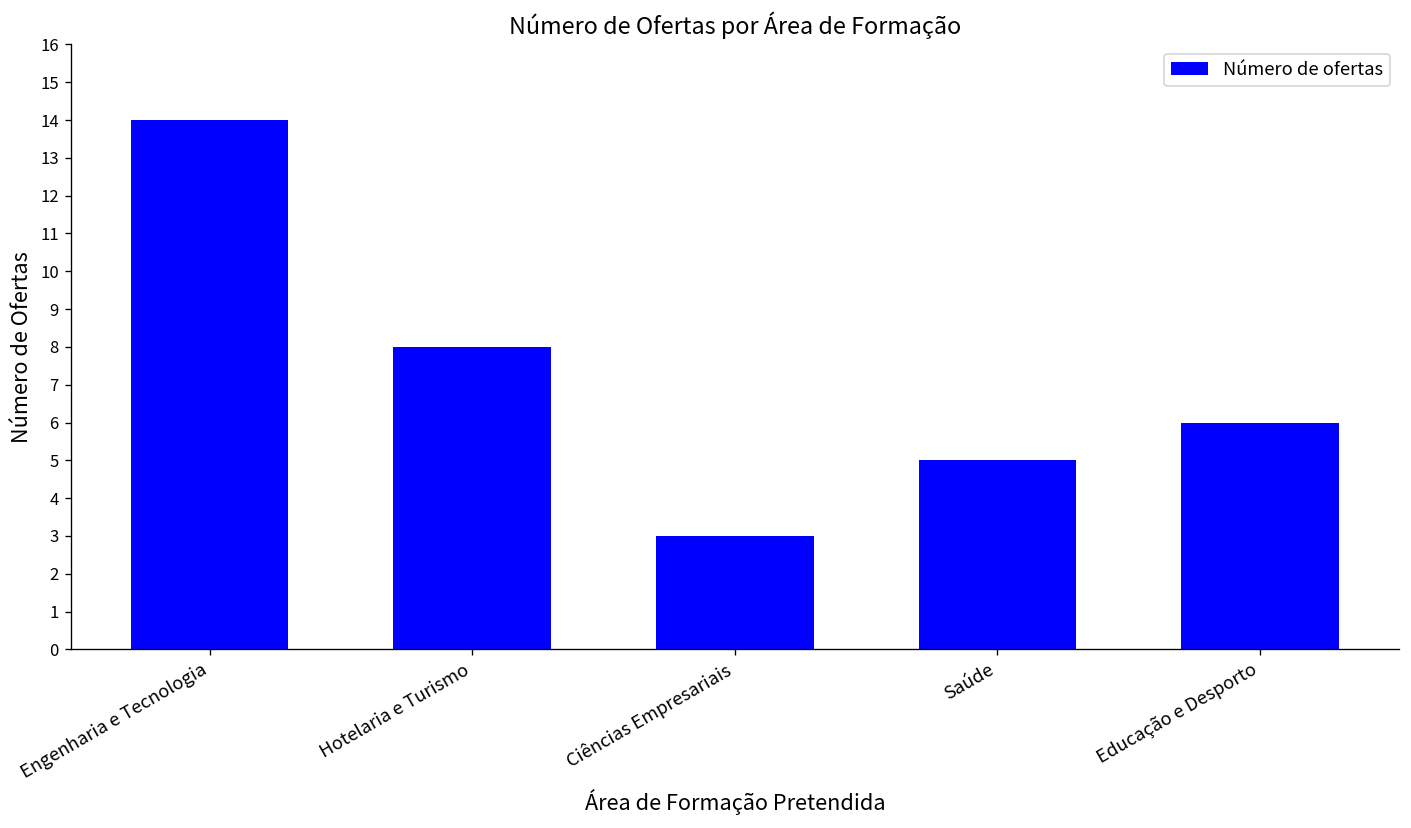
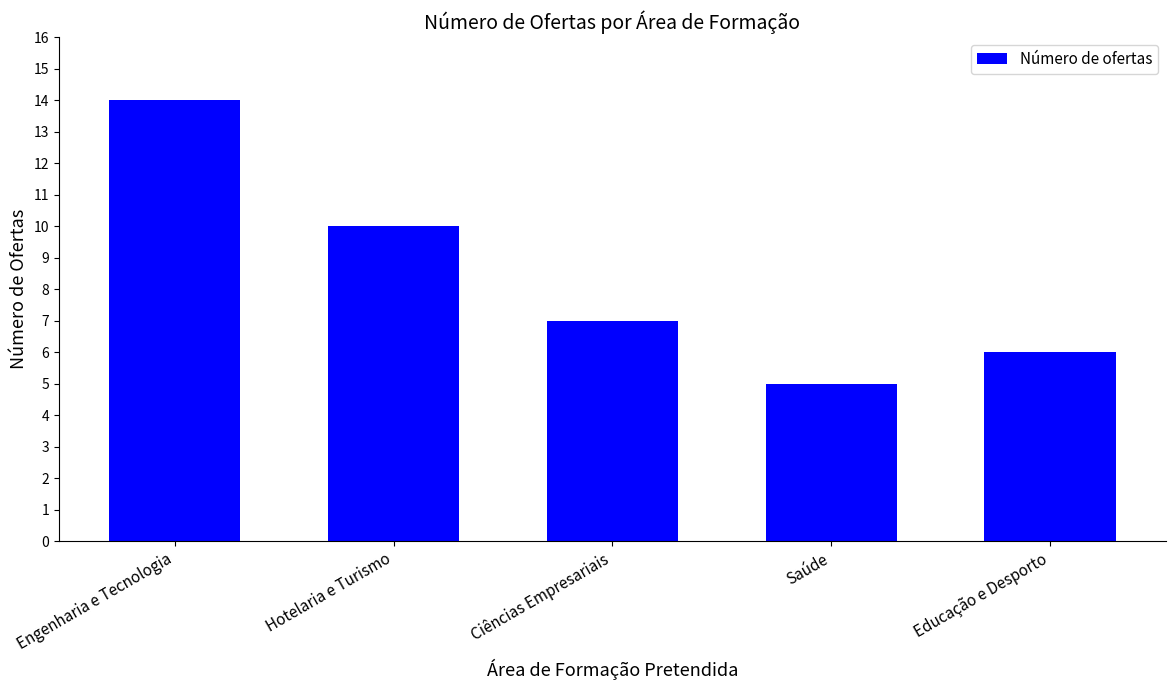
  {
    "Engenharia e Tecnologia": 14,
-   "Hotelaria e Turismo": 8,
-   "Ciências Empresariais": 3,
+   "Hotelaria e Turismo": 10,
+   "Ciências Empresariais": 7,
    "Saúde": 5,
    "Educação e Desporto": 6
  }
